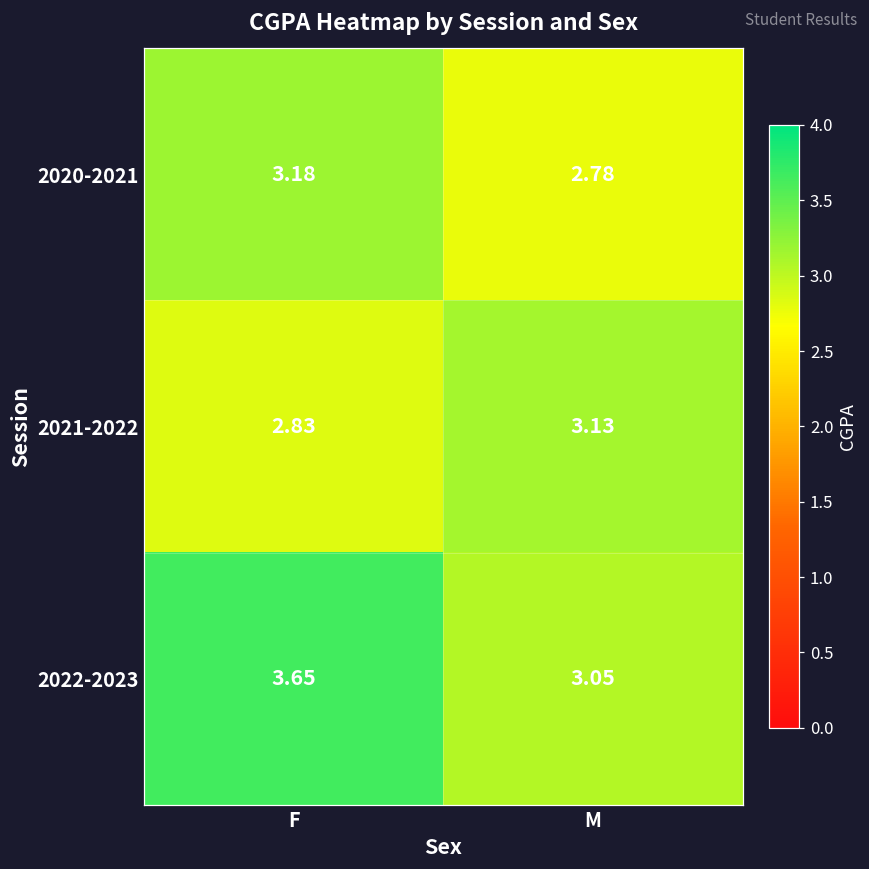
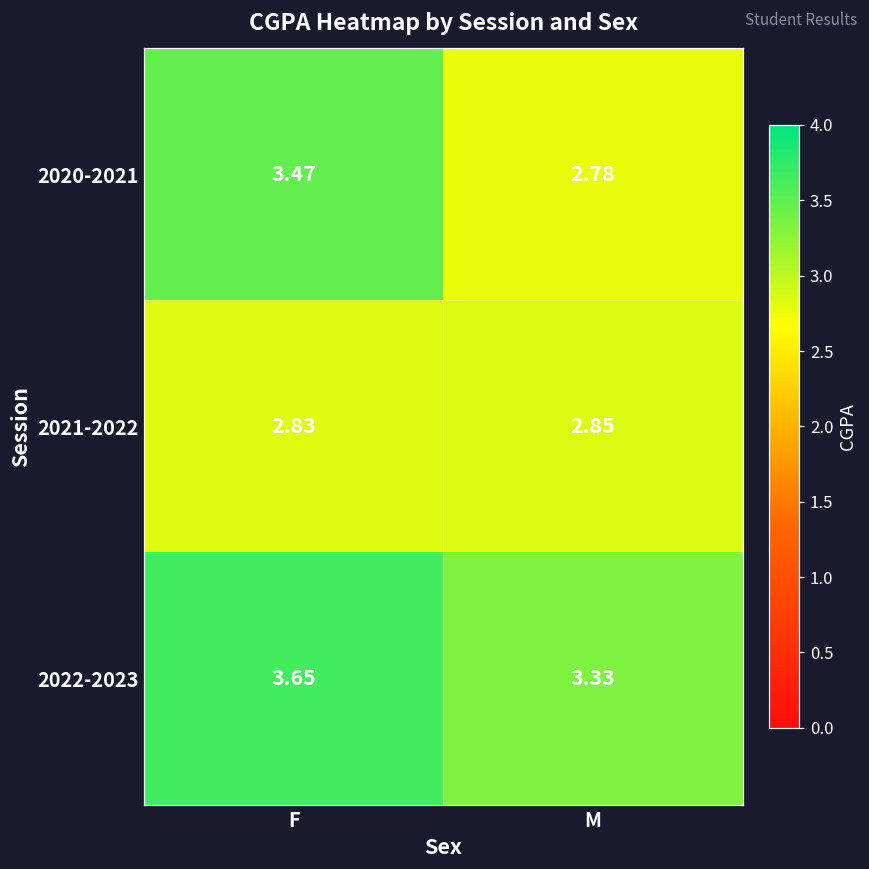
  {
    "2020-2021": {
-     "F": 3.18,
+     "F": 3.47,
      "M": 2.78
    },
    "2021-2022": {
      "F": 2.83,
-     "M": 3.13
+     "M": 2.85
    },
    "2022-2023": {
      "F": 3.65,
-     "M": 3.05
+     "M": 3.33
    }
  }
